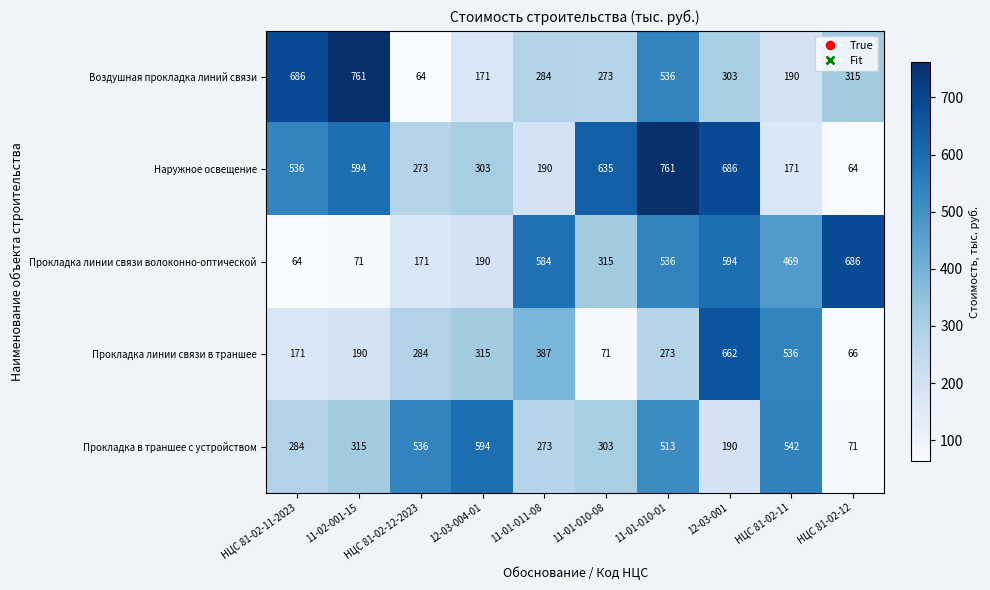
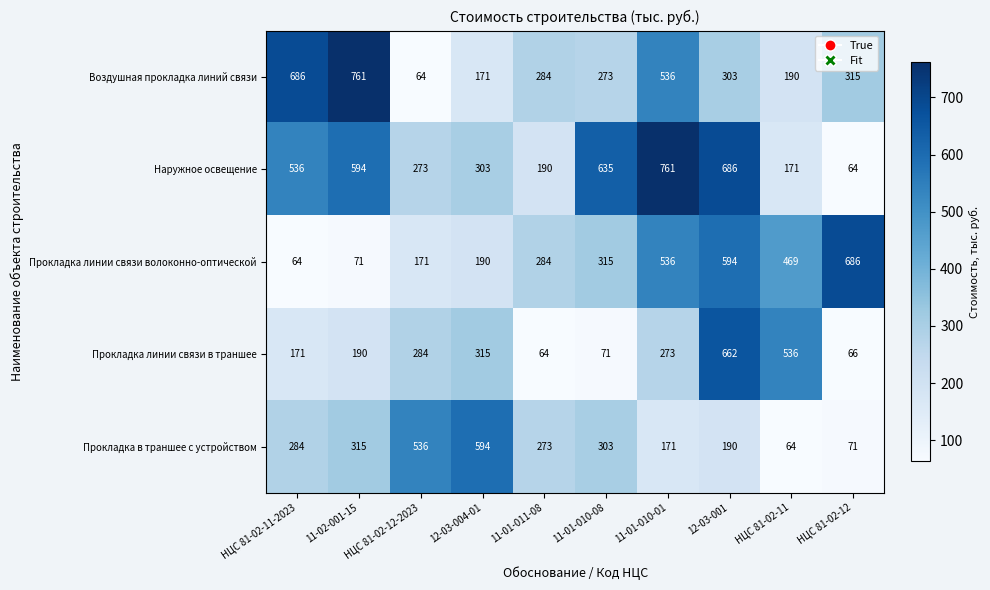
  {
    "Воздушная прокладка линий связи": {
      "НЦС 81-02-11-2023": 686,
      "11-02-001-15": 761,
      "НЦС 81-02-12-2023": 64,
      "12-03-004-01": 171,
      "11-01-011-08": 284,
      "11-01-010-08": 273,
      "11-01-010-01": 536,
      "12-03-001": 303,
      "НЦС 81-02-11": 190,
      "НЦС 81-02-12": 315
    },
    "Наружное освещение": {
      "НЦС 81-02-11-2023": 536,
      "11-02-001-15": 594,
      "НЦС 81-02-12-2023": 273,
      "12-03-004-01": 303,
      "11-01-011-08": 190,
      "11-01-010-08": 635,
      "11-01-010-01": 761,
      "12-03-001": 686,
      "НЦС 81-02-11": 171,
      "НЦС 81-02-12": 64
    },
    "Прокладка линии связи волоконно-оптической": {
      "НЦС 81-02-11-2023": 64,
      "11-02-001-15": 71,
      "НЦС 81-02-12-2023": 171,
      "12-03-004-01": 190,
-     "11-01-011-08": 584,
+     "11-01-011-08": 284,
      "11-01-010-08": 315,
      "11-01-010-01": 536,
      "12-03-001": 594,
      "НЦС 81-02-11": 469,
      "НЦС 81-02-12": 686
    },
    "Прокладка линии связи в траншее": {
      "НЦС 81-02-11-2023": 171,
      "11-02-001-15": 190,
      "НЦС 81-02-12-2023": 284,
      "12-03-004-01": 315,
-     "11-01-011-08": 387,
+     "11-01-011-08": 64,
      "11-01-010-08": 71,
      "11-01-010-01": 273,
      "12-03-001": 662,
      "НЦС 81-02-11": 536,
      "НЦС 81-02-12": 66
    },
    "Прокладка в траншее с устройством": {
      "НЦС 81-02-11-2023": 284,
      "11-02-001-15": 315,
      "НЦС 81-02-12-2023": 536,
      "12-03-004-01": 594,
      "11-01-011-08": 273,
      "11-01-010-08": 303,
-     "11-01-010-01": 513,
+     "11-01-010-01": 171,
      "12-03-001": 190,
-     "НЦС 81-02-11": 542,
+     "НЦС 81-02-11": 64,
      "НЦС 81-02-12": 71
    }
  }
